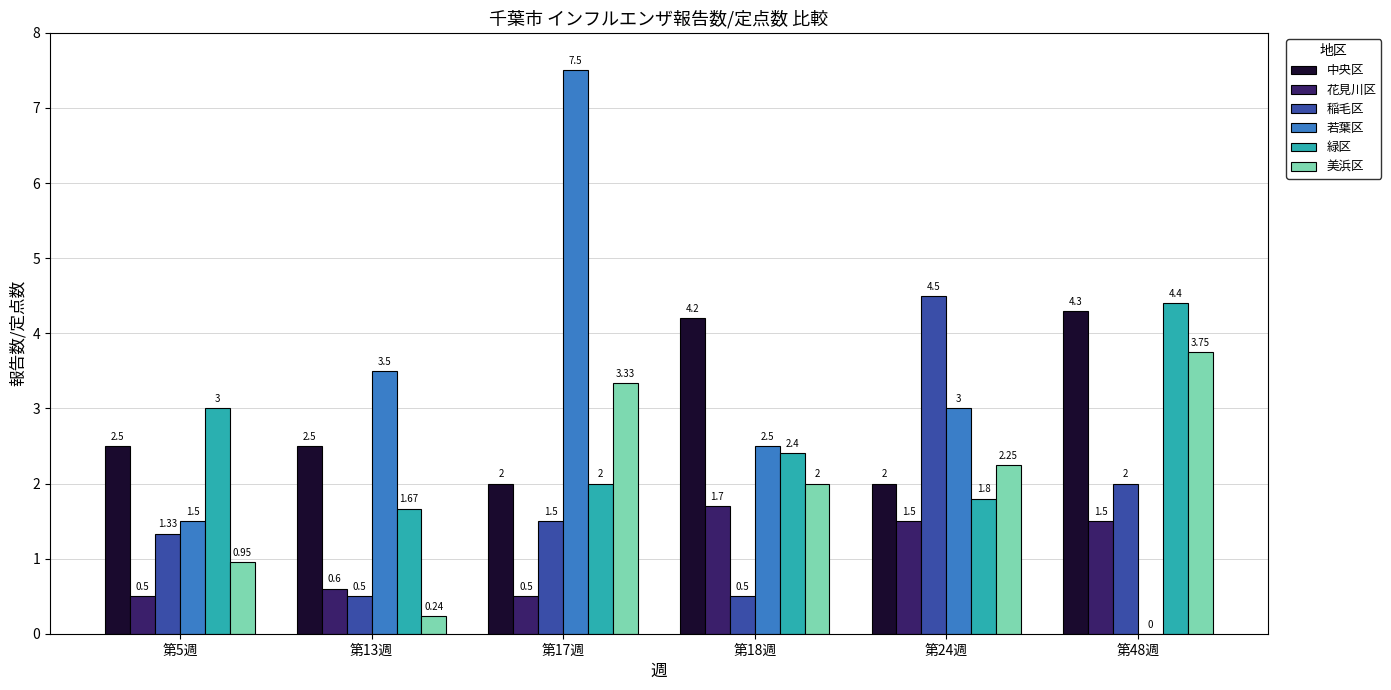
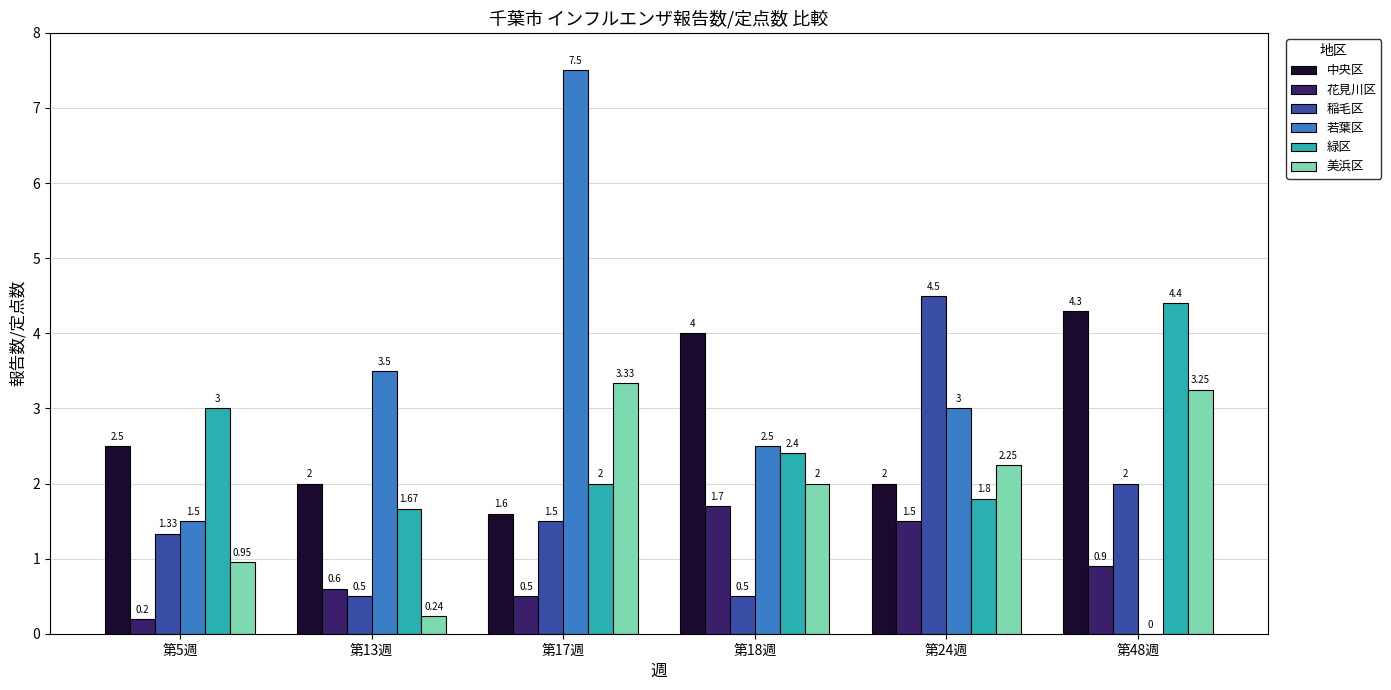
  {
    "中央区": {
      "第5週": 2.5,
-     "第13週": 2.5,
-     "第17週": 2,
-     "第18週": 4.2,
+     "第13週": 2,
+     "第17週": 1.6,
+     "第18週": 4,
      "第24週": 2,
      "第48週": 4.3
    },
    "花見川区": {
-     "第5週": 0.5,
+     "第5週": 0.2,
      "第13週": 0.6,
      "第17週": 0.5,
      "第18週": 1.7,
      "第24週": 1.5,
-     "第48週": 1.5
+     "第48週": 0.9
    },
    "美浜区": {
      "第5週": 0.95,
      "第13週": 0.24,
      "第17週": 3.33,
      "第18週": 2,
      "第24週": 2.25,
-     "第48週": 3.75
+     "第48週": 3.25
    }
  }
